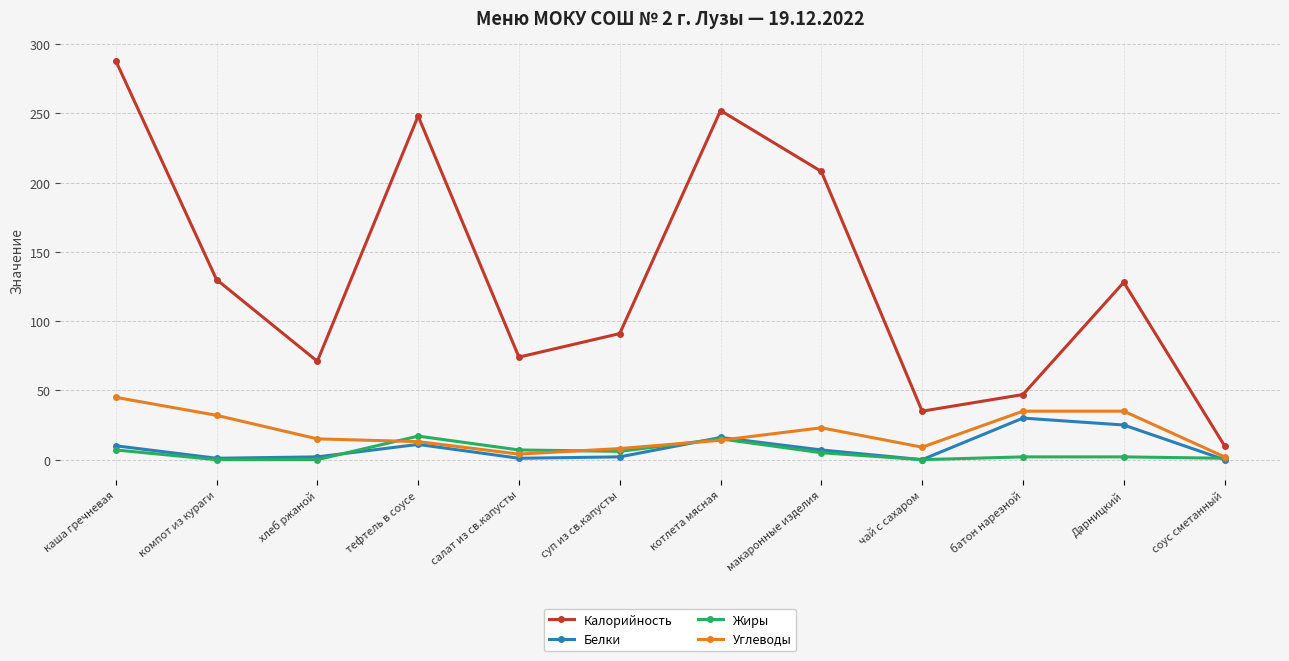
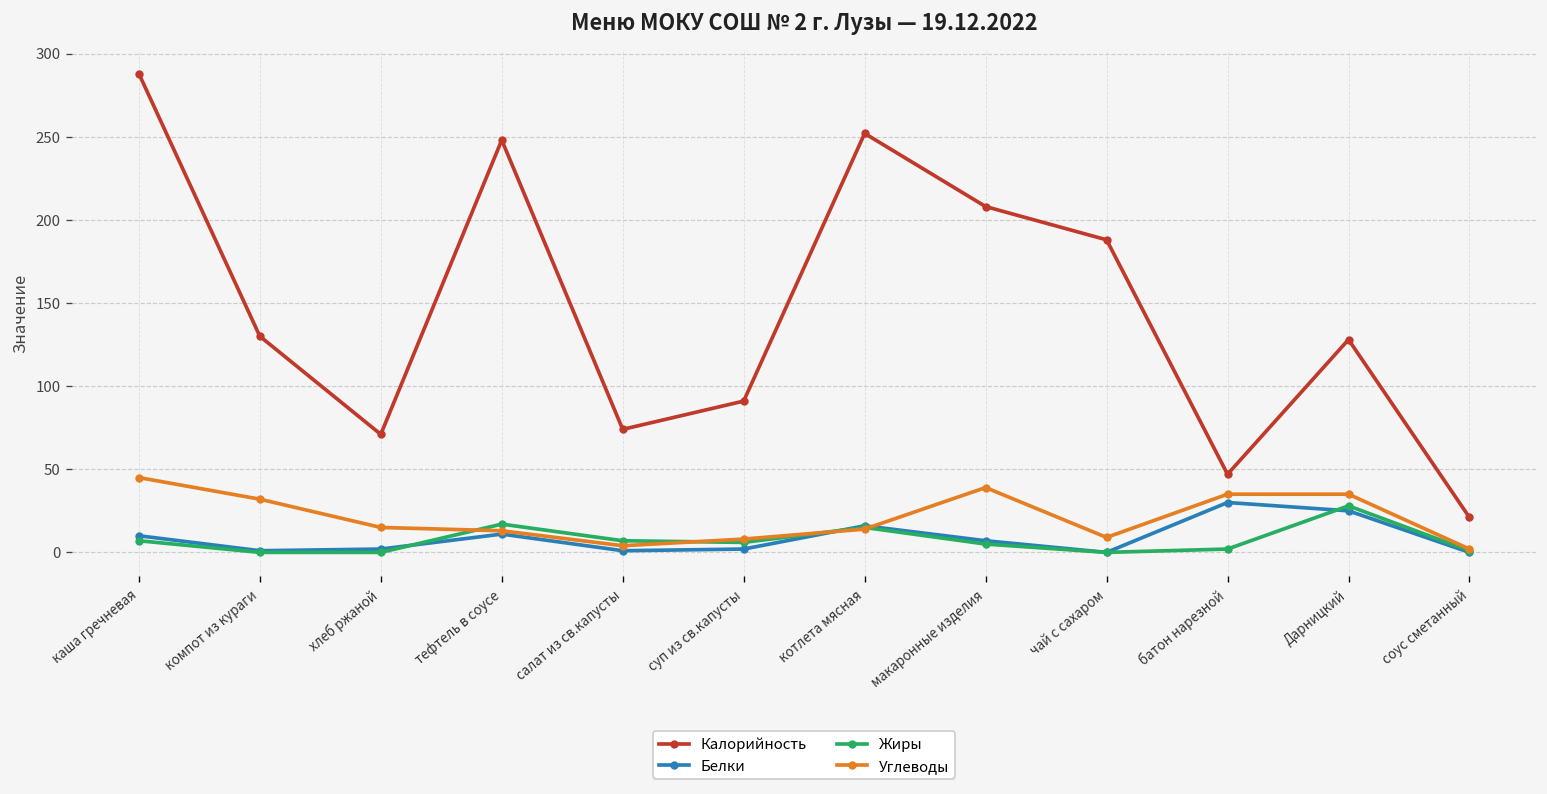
  {
    "Калорийность": {
      "каша гречневая": 288,
      "компот из кураги": 130,
      "хлеб ржаной": 71,
      "тефтель в соусе": 248,
      "салат из св.капусты": 74,
      "суп из св.капусты": 91,
      "котлета мясная": 252,
      "макаронные изделия": 208,
-     "чай с сахаром": 35,
+     "чай с сахаром": 188,
      "батон нарезной": 47,
      "Дарницкий": 128,
-     "соус сметанный": 10
+     "соус сметанный": 21
    },
    "Белки": {
      "каша гречневая": 10,
      "хлеб ржаной": 2,
      "тефтель в соусе": 11,
      "салат из св.капусты": 1,
      "суп из св.капусты": 2,
      "макаронные изделия": 7,
      "батон нарезной": 30,
      "Дарницкий": 25
    },
    "Жиры": {
      "каша гречневая": 7,
      "хлеб ржаной": 0,
      "тефтель в соусе": 17,
      "салат из св.капусты": 7,
      "суп из св.капусты": 6,
      "макаронные изделия": 5,
      "батон нарезной": 2,
-     "Дарницкий": 2
+     "Дарницкий": 28
    },
    "Углеводы": {
      "каша гречневая": 45,
      "компот из кураги": 32,
      "хлеб ржаной": 15,
      "тефтель в соусе": 13,
      "салат из св.капусты": 4,
      "суп из св.капусты": 8,
-     "макаронные изделия": 23,
+     "макаронные изделия": 39,
      "чай с сахаром": 9,
      "батон нарезной": 35,
      "Дарницкий": 35
    }
  }
